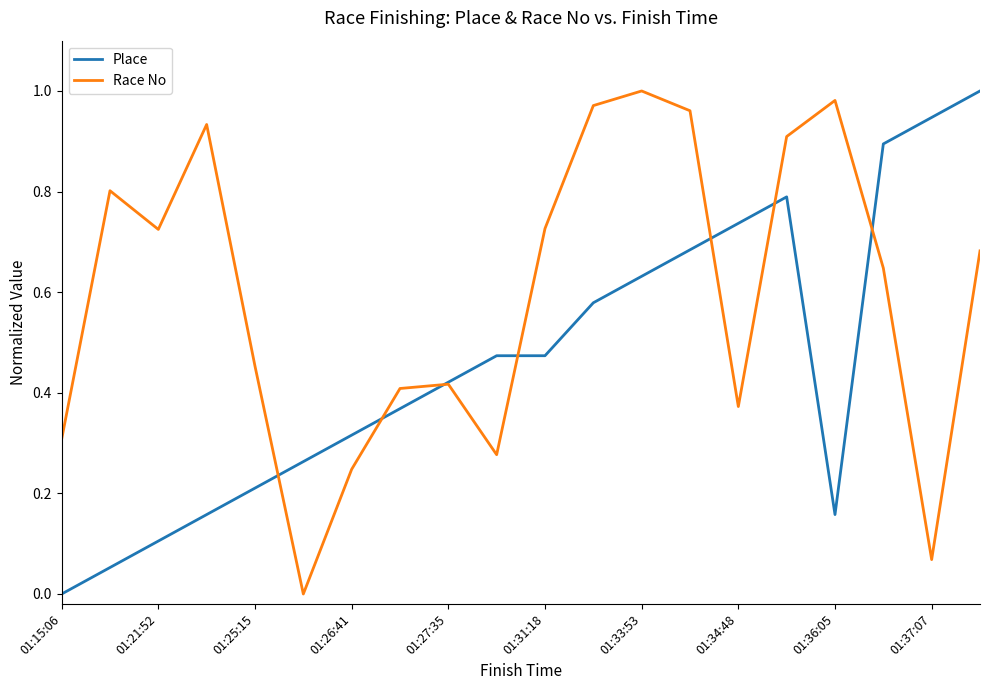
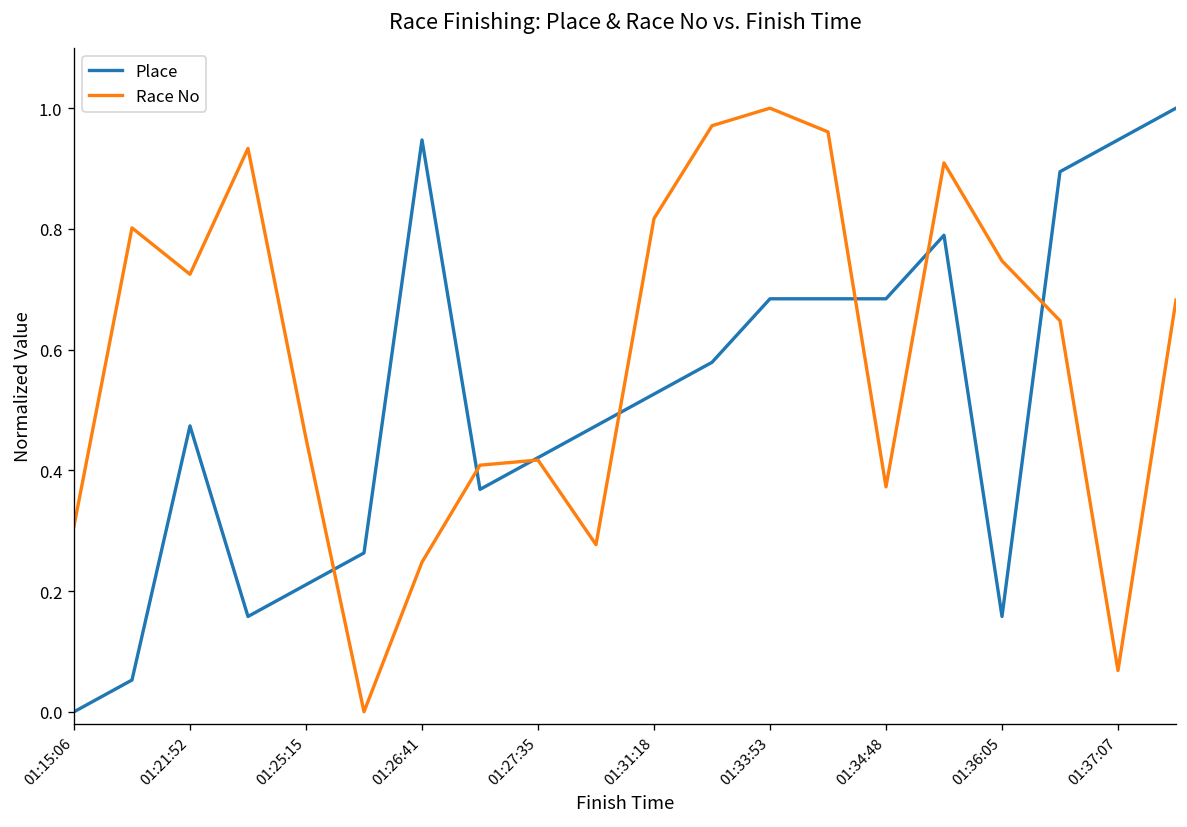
  {
    "Place": {
      "01:15:06": 0.00,
-     "01:21:52": 0.11,
+     "01:21:52": 0.47,
      "01:25:15": 0.21,
-     "01:26:41": 0.32,
-     "01:31:18": 0.47,
-     "01:33:53": 0.63,
-     "01:34:48": 0.74,
+     "01:26:41": 0.95,
+     "01:31:18": 0.53,
+     "01:33:53": 0.68,
+     "01:34:48": 0.68,
      "01:36:05": 0.16,
      "01:37:07": 0.95
    },
    "Race No": {
      "01:15:06": 0.31,
      "01:21:52": 0.72,
      "01:25:15": 0.45,
      "01:26:41": 0.25,
-     "01:31:18": 0.73,
+     "01:31:18": 0.82,
      "01:33:53": 1.00,
      "01:34:48": 0.37,
-     "01:36:05": 0.98,
+     "01:36:05": 0.75,
      "01:37:07": 0.07
    }
  }
